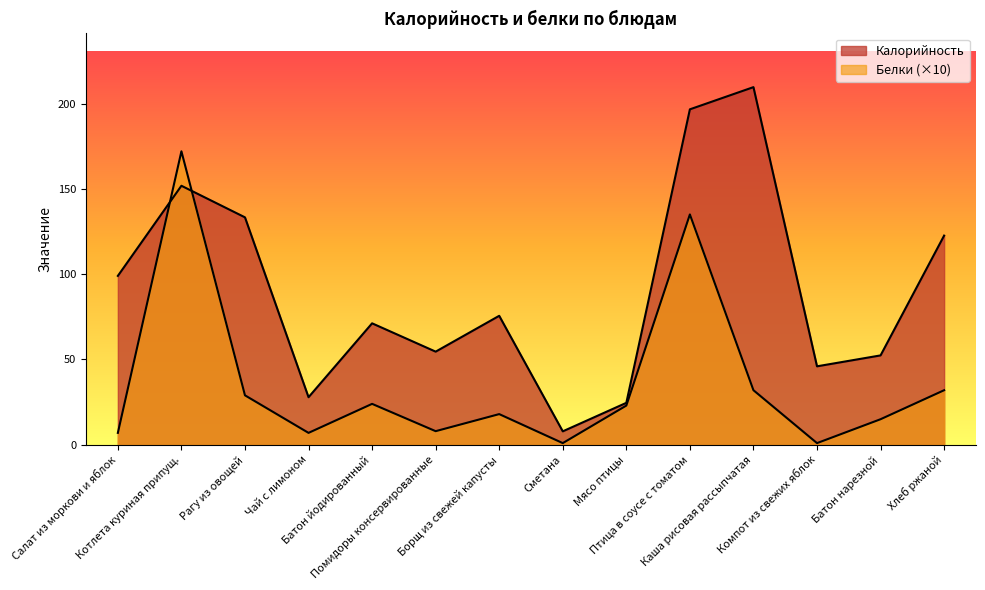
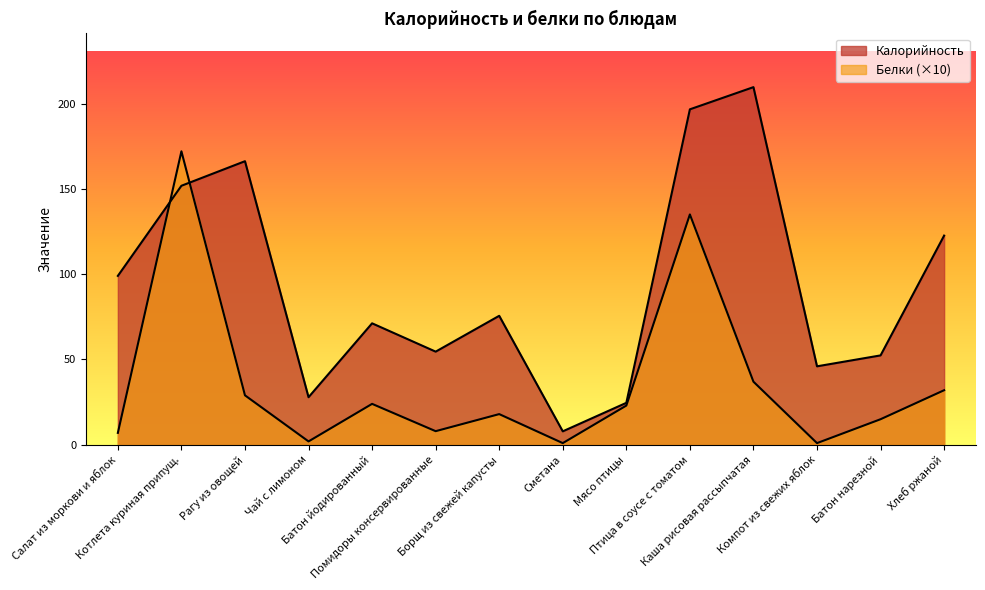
  {
    "Калорийность": {
      "Салат из моркови и яблок": 99,
      "Котлета куриная припущ.": 152,
-     "Рагу из овощей": 133,
+     "Рагу из овощей": 166,
      "Чай с лимоном": 28,
      "Батон йодированный": 71,
      "Помидоры консервированные": 55,
      "Борщ из свежей капусты": 76,
      "Сметана": 8,
      "Мясо птицы": 25,
      "Птица в соусе с томатом": 197,
      "Каша рисовая рассыпчатая": 210,
      "Компот из свежих яблок": 46,
      "Батон нарезной": 52,
      "Хлеб ржаной": 123
    },
    "Белки (×10)": {
      "Салат из моркови и яблок": 7,
      "Котлета куриная припущ.": 172,
      "Рагу из овощей": 29,
-     "Чай с лимоном": 7,
+     "Чай с лимоном": 2,
      "Батон йодированный": 24,
      "Помидоры консервированные": 8,
      "Борщ из свежей капусты": 18,
      "Сметана": 1,
      "Мясо птицы": 23,
      "Птица в соусе с томатом": 135,
-     "Каша рисовая рассыпчатая": 32,
+     "Каша рисовая рассыпчатая": 37,
      "Компот из свежих яблок": 1,
      "Батон нарезной": 15,
      "Хлеб ржаной": 32
    }
  }
